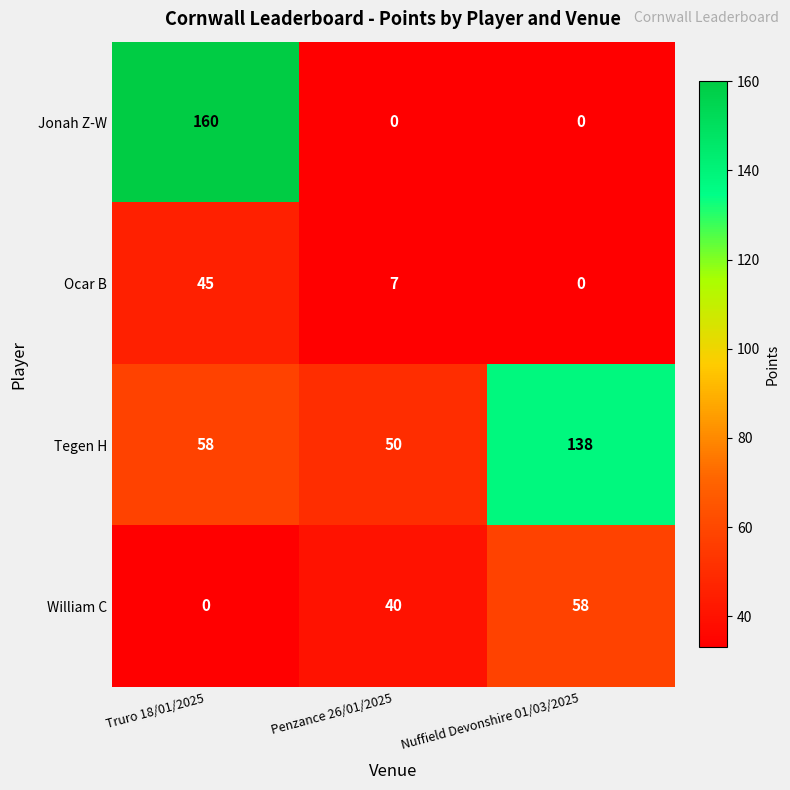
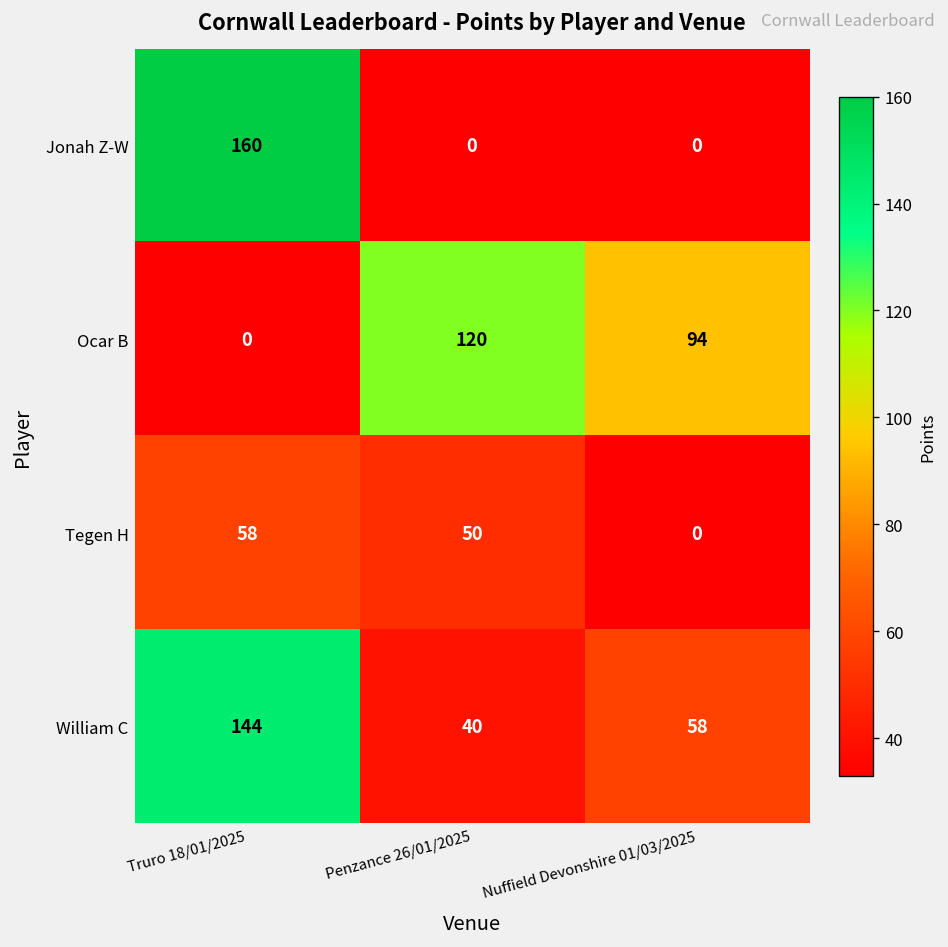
  {
    "Jonah Z-W": {
      "Truro 18/01/2025": 160,
      "Penzance 26/01/2025": 0,
      "Nuffield Devonshire 01/03/2025": 0
    },
    "Ocar B": {
-     "Truro 18/01/2025": 45,
-     "Penzance 26/01/2025": 7,
-     "Nuffield Devonshire 01/03/2025": 0
+     "Truro 18/01/2025": 0,
+     "Penzance 26/01/2025": 120,
+     "Nuffield Devonshire 01/03/2025": 94
    },
    "Tegen H": {
      "Truro 18/01/2025": 58,
      "Penzance 26/01/2025": 50,
-     "Nuffield Devonshire 01/03/2025": 138
+     "Nuffield Devonshire 01/03/2025": 0
    },
    "William C": {
-     "Truro 18/01/2025": 0,
+     "Truro 18/01/2025": 144,
      "Penzance 26/01/2025": 40,
      "Nuffield Devonshire 01/03/2025": 58
    }
  }
